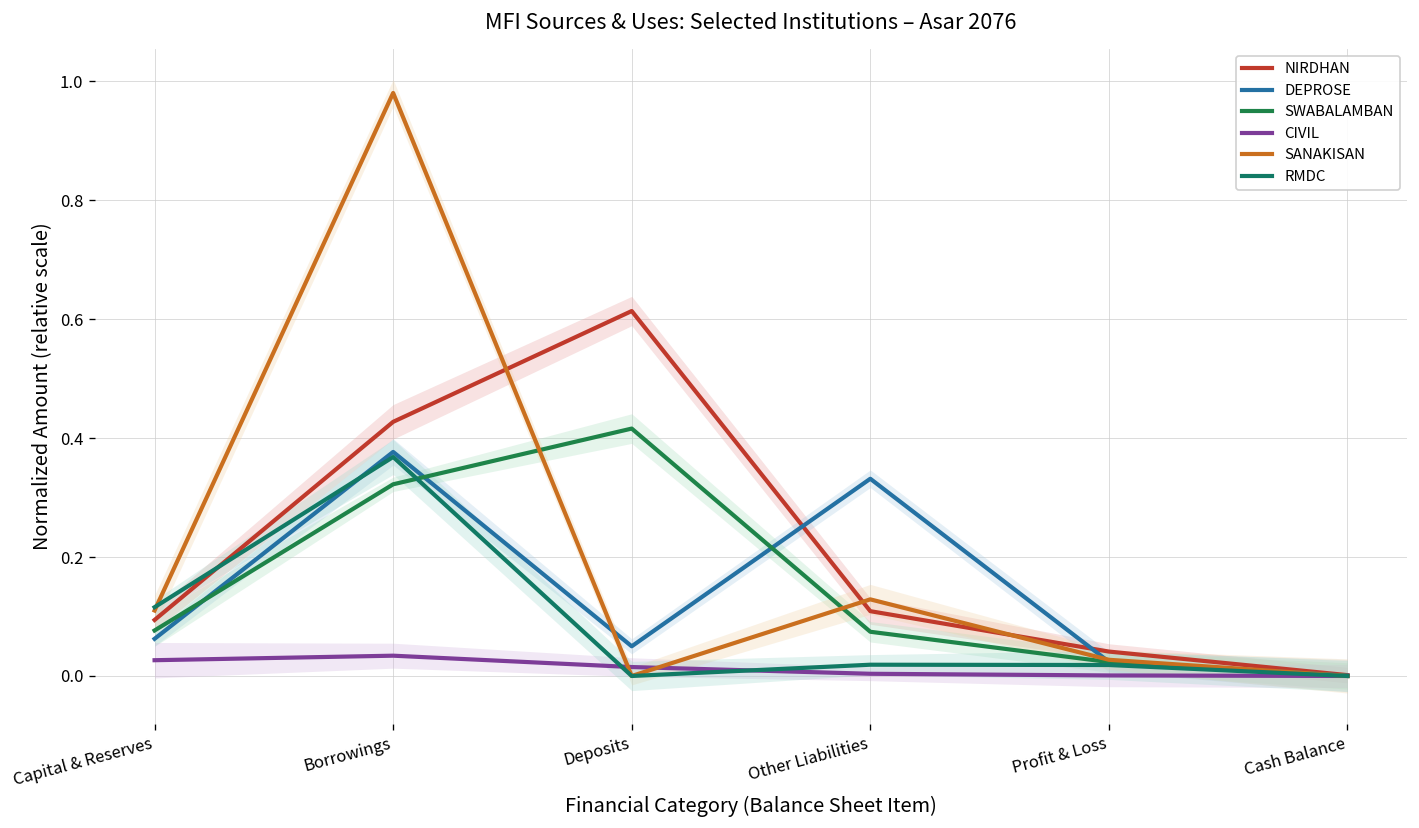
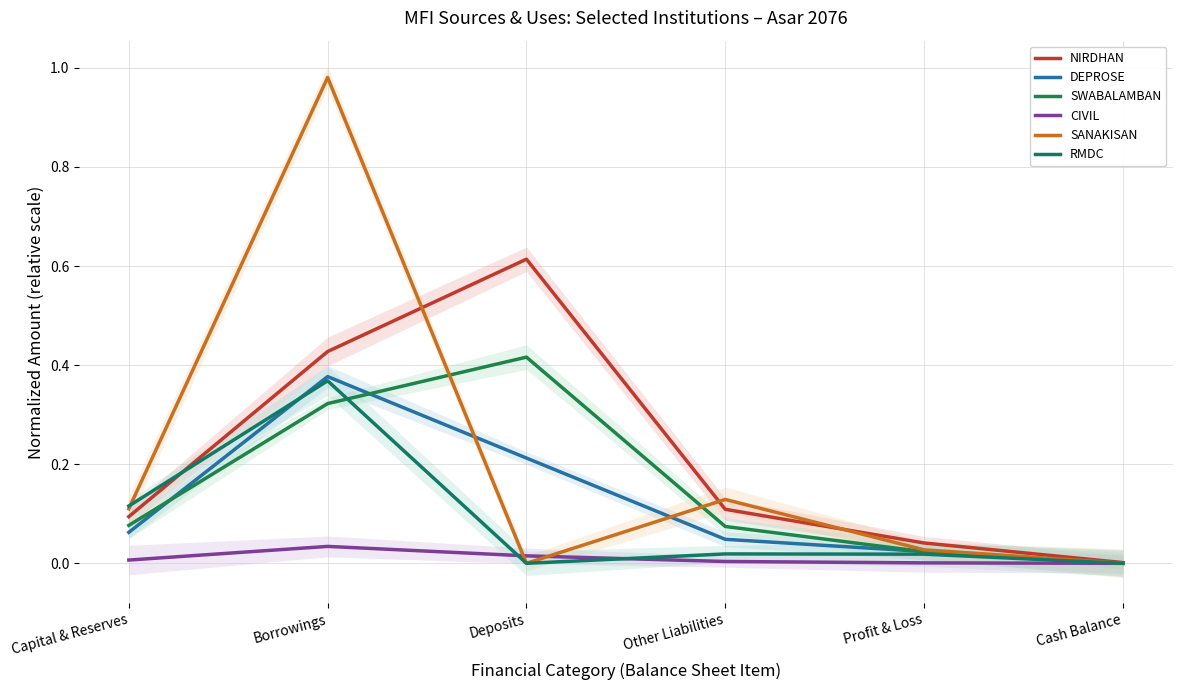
  {
    "DEPROSE": {
      "Capital & Reserves": 0.06,
      "Borrowings": 0.38,
-     "Deposits": 0.05,
-     "Other Liabilities": 0.33
+     "Deposits": 0.21,
+     "Other Liabilities": 0.05
    },
    "CIVIL": {
-     "Capital & Reserves": 0.03,
+     "Capital & Reserves": 0.01,
      "Borrowings": 0.03,
      "Other Liabilities": 0.00,
      "Profit & Loss": 0.00
    }
  }
